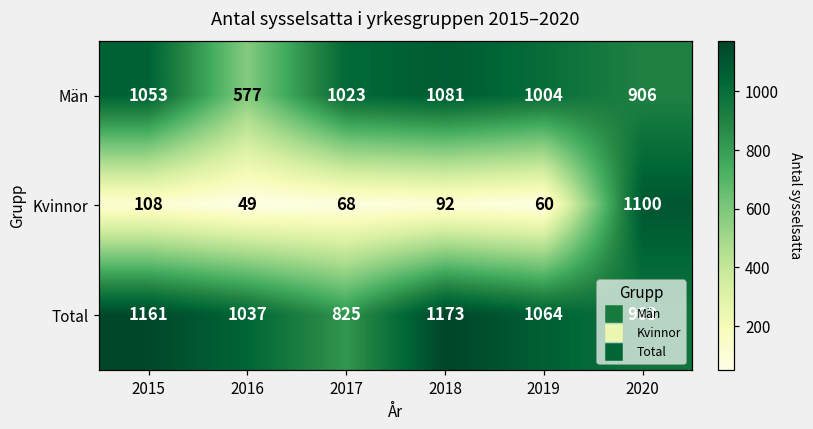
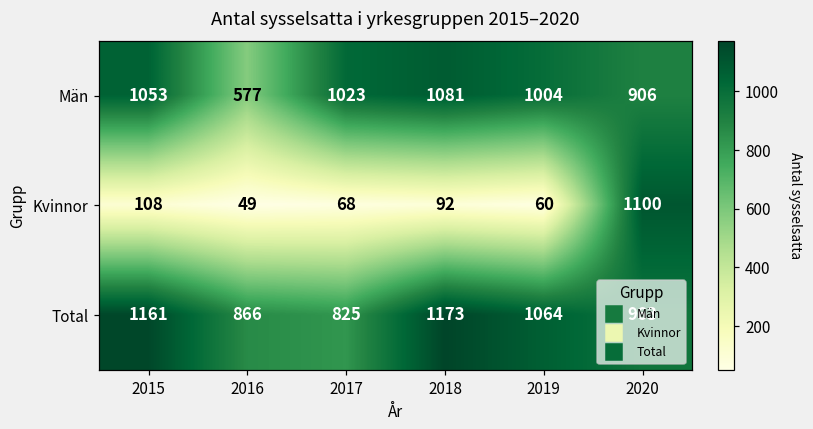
  {
    "Män": {
      "2015": 1053,
      "2016": 577,
      "2017": 1023,
      "2018": 1081,
      "2019": 1004,
      "2020": 906
    },
    "Kvinnor": {
      "2015": 108,
      "2016": 49,
      "2017": 68,
      "2018": 92,
      "2019": 60,
      "2020": 1100
    },
    "Total": {
      "2015": 1161,
-     "2016": 1037,
+     "2016": 866,
      "2017": 825,
      "2018": 1173,
      "2019": 1064
    }
  }
